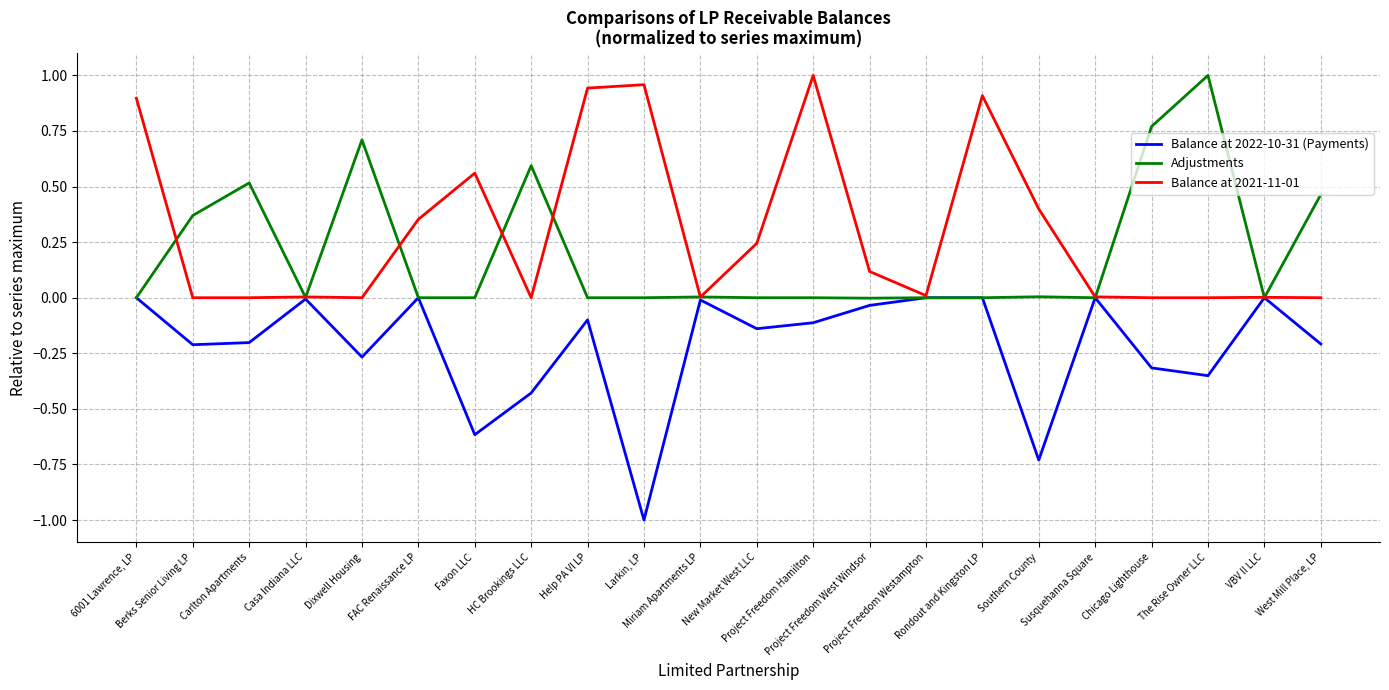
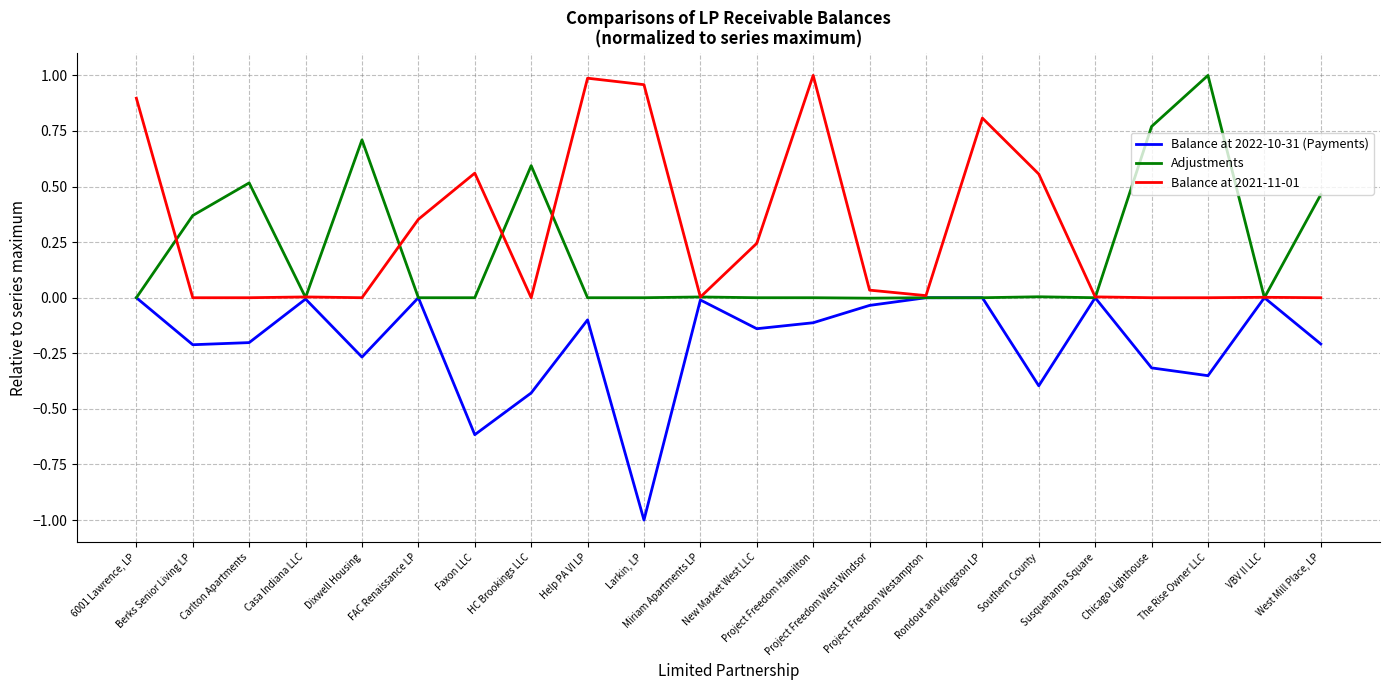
  {
    "Balance at 2022-10-31 (Payments)": {
      "Berks Senior Living LP": -0.21,
      "Carlton Apartments": -0.20,
      "Dixwell Housing": -0.27,
      "Faxon LLC": -0.62,
      "HC Brookings LLC": -0.43,
      "Help PA VI LP": -0.10,
      "Larkin, LP": -1.00,
      "Miriam Apartments LP": -0.01,
      "New Market West LLC": -0.14,
      "Project Freedom Hamilton": -0.11,
      "Project Freedom West Windsor": -0.03,
-     "Southern County": -0.73,
+     "Southern County": -0.40,
      "Chicago Lighthouse": -0.32,
      "The Rise Owner LLC": -0.35,
      "West Mill Place, LP": -0.21
    },
    "Adjustments": {
      "Berks Senior Living LP": 0.37,
      "Carlton Apartments": 0.52,
      "Dixwell Housing": 0.71,
      "Faxon LLC": 0.00,
      "HC Brookings LLC": 0.59,
      "Help PA VI LP": 0.00,
      "Larkin, LP": 0.00,
      "New Market West LLC": 0.00,
      "Project Freedom Hamilton": 0.00,
      "Project Freedom West Windsor": 0.00,
      "Southern County": 0.00,
      "Chicago Lighthouse": 0.77,
      "The Rise Owner LLC": 1.00
    },
    "Balance at 2021-11-01": {
      "6001 Lawrence, LP": 0.90,
      "Berks Senior Living LP": 0.00,
      "Carlton Apartments": 0.00,
      "Dixwell Housing": 0.00,
      "FAC Renaissance LP": 0.35,
      "Faxon LLC": 0.56,
      "HC Brookings LLC": 0.00,
-     "Help PA VI LP": 0.94,
+     "Help PA VI LP": 0.99,
      "Larkin, LP": 0.96,
      "New Market West LLC": 0.24,
      "Project Freedom Hamilton": 1.00,
-     "Project Freedom West Windsor": 0.12,
-     "Rondout and Kingston LP": 0.91,
-     "Southern County": 0.40,
+     "Project Freedom West Windsor": 0.03,
+     "Rondout and Kingston LP": 0.81,
+     "Southern County": 0.56,
      "Chicago Lighthouse": 0.00,
      "The Rise Owner LLC": 0.00,
      "West Mill Place, LP": 0.00
    }
  }
